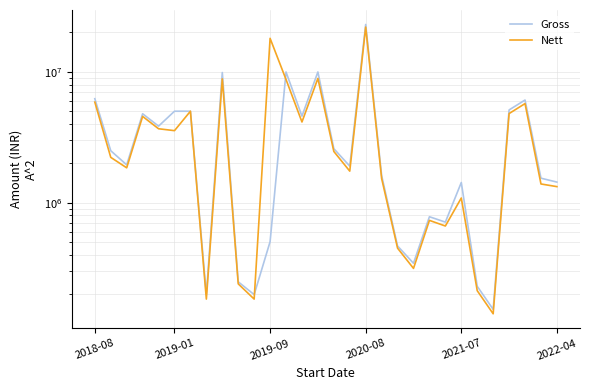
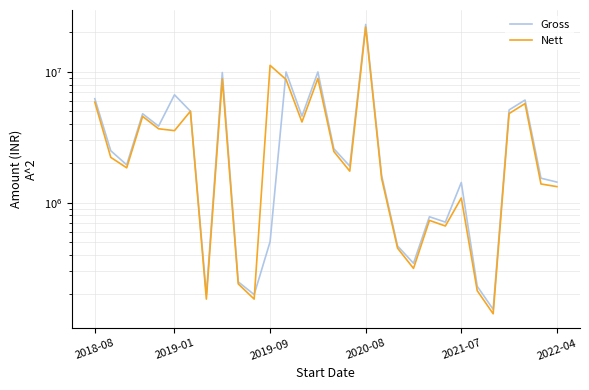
  {
    "Gross": {
      "2018-08": 6000000,
-     "2019-01": 5000000,
+     "2019-01": 7000000,
      "2019-09": 500000,
      "2020-08": 23000000,
      "2021-07": 1400000,
      "2022-04": 1400000
    },
    "Nett": {
      "2018-08": 6000000,
      "2019-01": 3600000,
-     "2019-09": 18000000,
+     "2019-09": 11000000,
      "2020-08": 22000000,
      "2021-07": 1100000,
      "2022-04": 1300000
    }
  }
